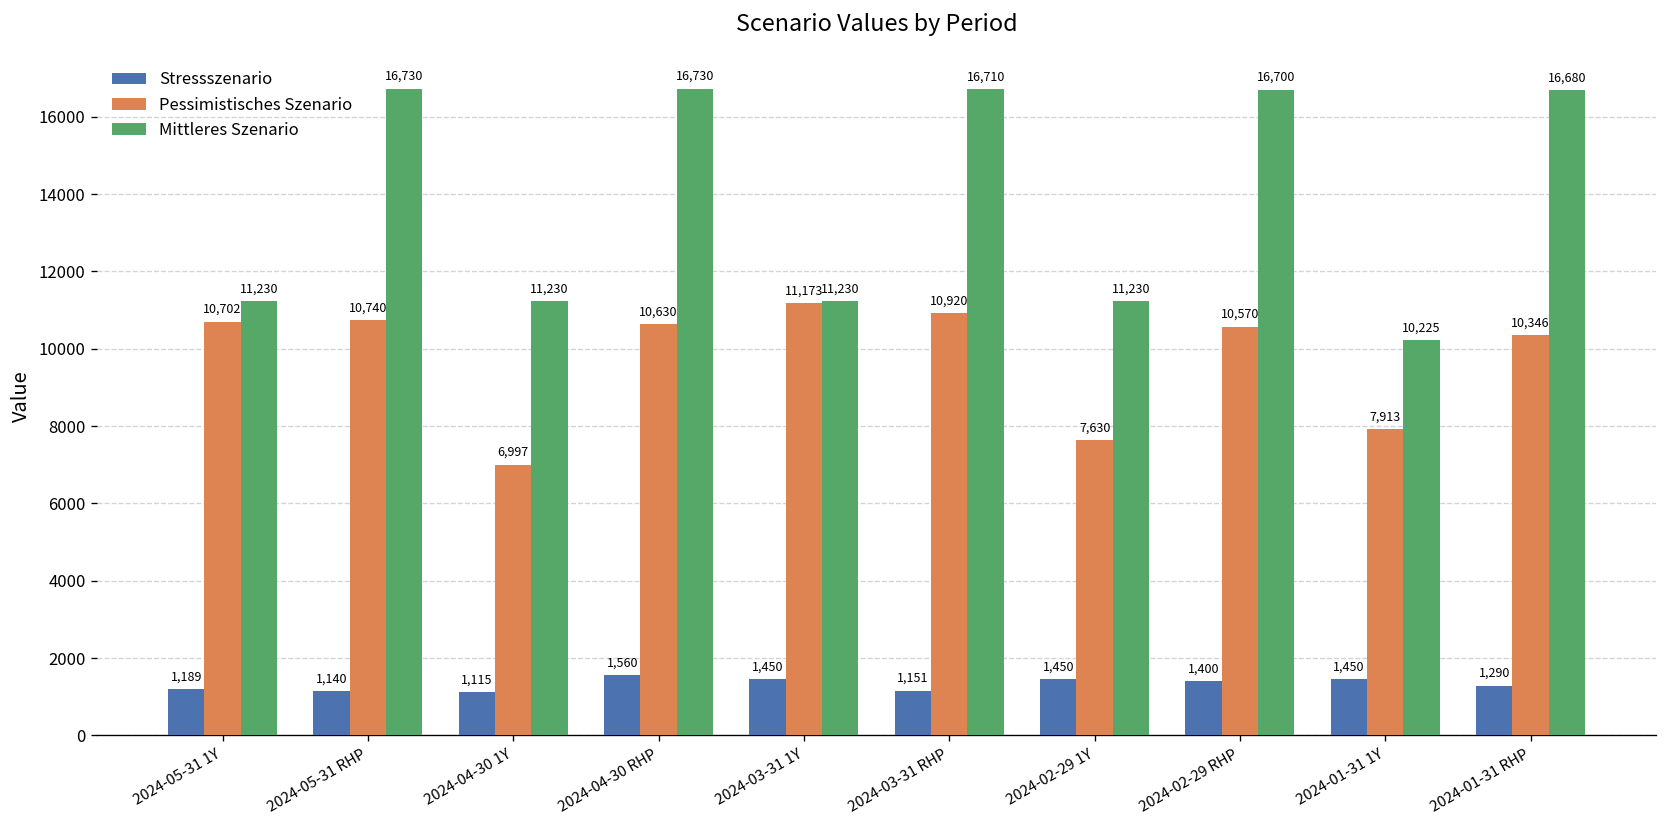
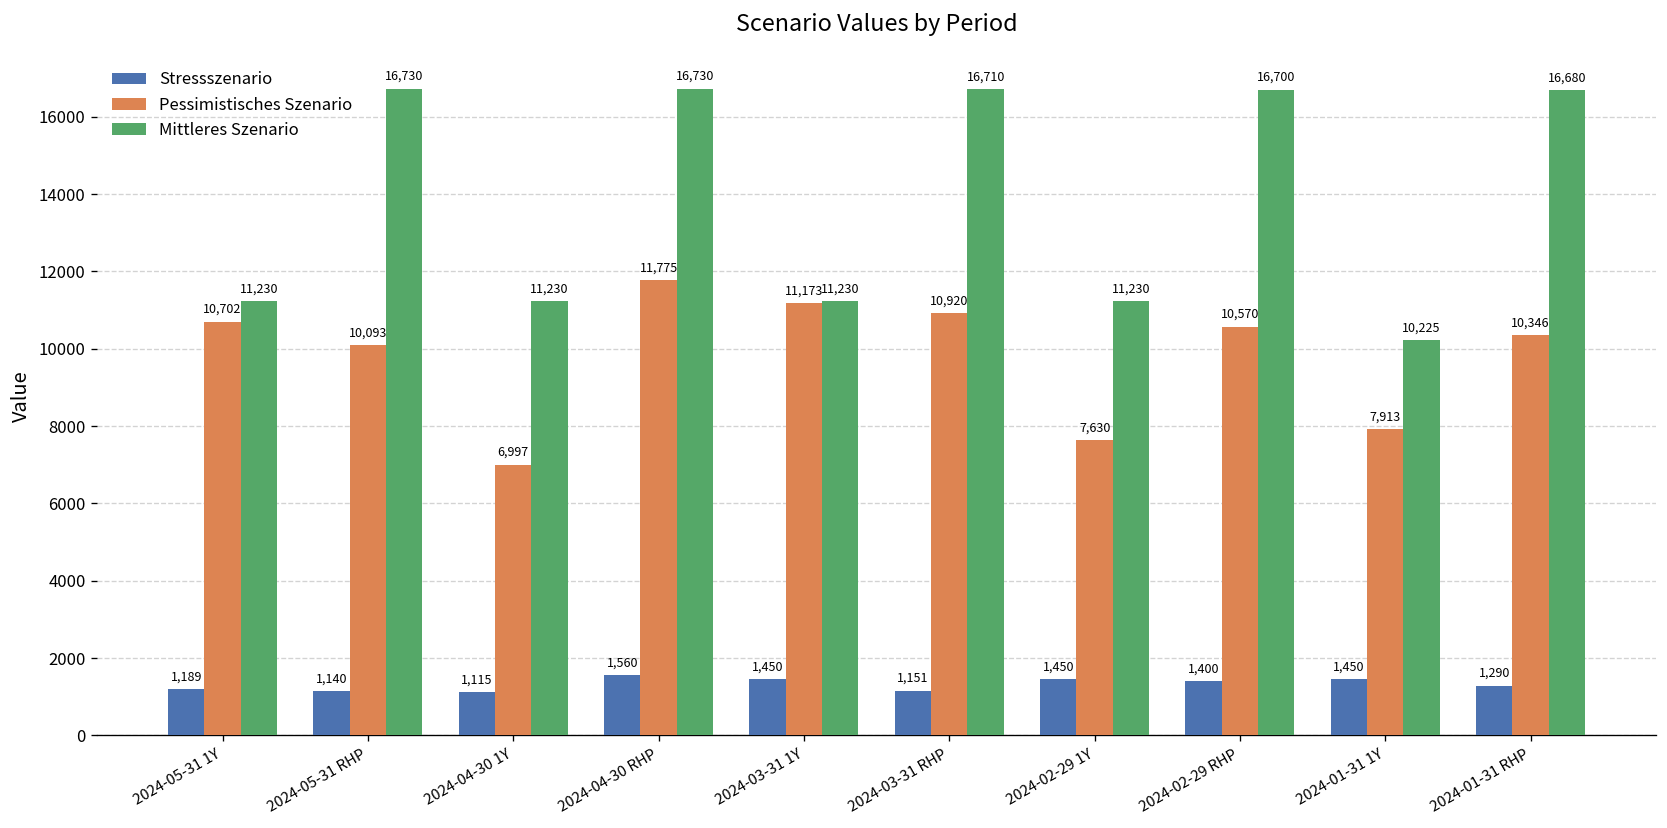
  {
    "Stressszenario": {
      "2024-05-31 1Y": "1,189",
      "2024-05-31 RHP": "1,140",
      "2024-04-30 1Y": "1,115",
      "2024-04-30 RHP": "1,560",
      "2024-03-31 1Y": "1,450",
      "2024-03-31 RHP": "1,151",
      "2024-02-29 1Y": "1,450",
      "2024-02-29 RHP": "1,400",
      "2024-01-31 1Y": "1,450",
      "2024-01-31 RHP": "1,290"
    },
    "Pessimistisches Szenario": {
      "2024-05-31 1Y": "10,702",
-     "2024-05-31 RHP": "10,740",
+     "2024-05-31 RHP": "10,093",
      "2024-04-30 1Y": "6,997",
-     "2024-04-30 RHP": "10,630",
+     "2024-04-30 RHP": "11,775",
      "2024-03-31 1Y": "11,173",
      "2024-03-31 RHP": "10,920",
      "2024-02-29 1Y": "7,630",
      "2024-02-29 RHP": "10,570",
      "2024-01-31 1Y": "7,913",
      "2024-01-31 RHP": "10,346"
    },
    "Mittleres Szenario": {
      "2024-05-31 1Y": "11,230",
      "2024-05-31 RHP": "16,730",
      "2024-04-30 1Y": "11,230",
      "2024-04-30 RHP": "16,730",
      "2024-03-31 1Y": "11,230",
      "2024-03-31 RHP": "16,710",
      "2024-02-29 1Y": "11,230",
      "2024-02-29 RHP": "16,700",
      "2024-01-31 1Y": "10,225",
      "2024-01-31 RHP": "16,680"
    }
  }
